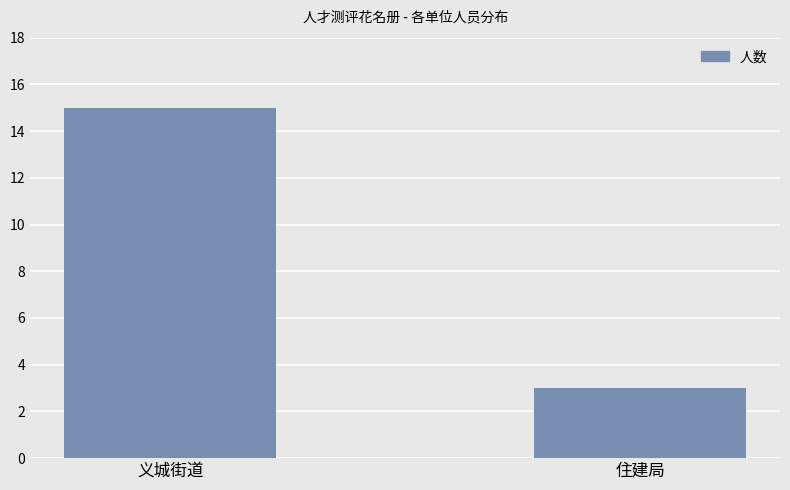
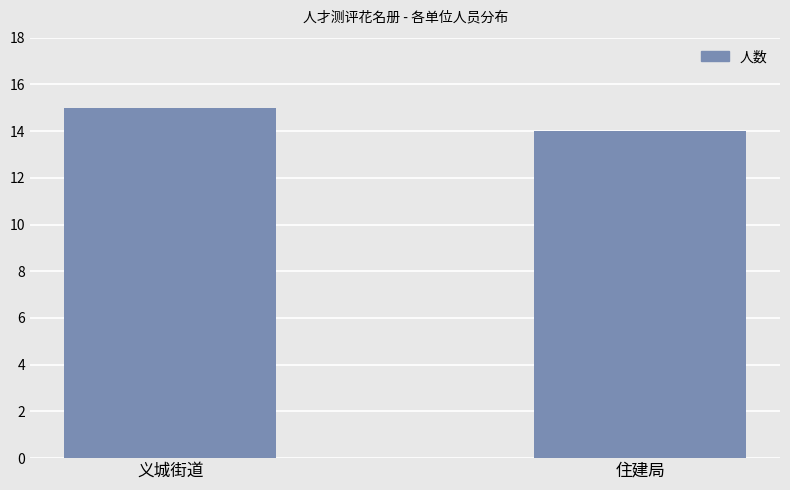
  {
    "义城街道": 15,
-   "住建局": 3
+   "住建局": 14
  }
